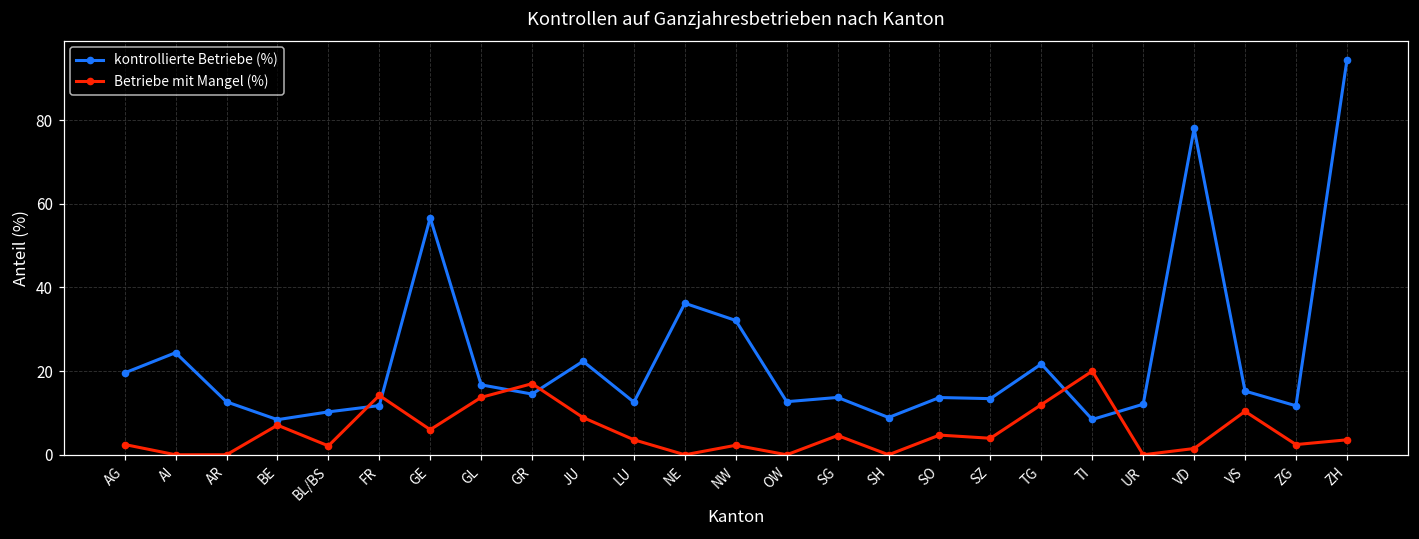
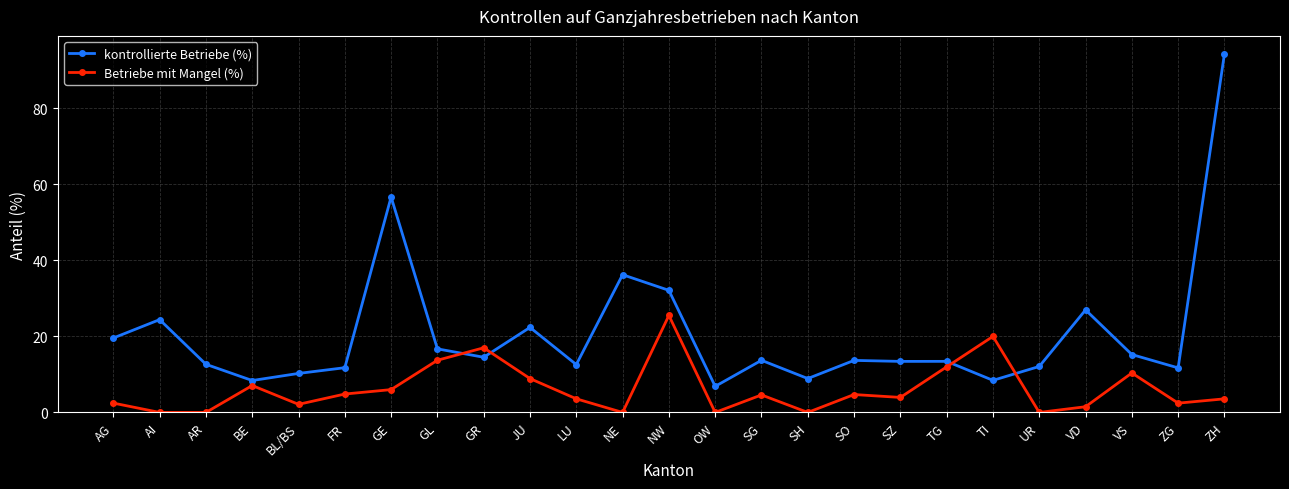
  {
    "kontrollierte Betriebe (%)": {
      "AG": 20,
      "AI": 24,
      "AR": 13,
      "BE": 8,
      "BL/BS": 10,
      "FR": 12,
      "GE": 57,
      "GL": 17,
      "GR": 15,
      "JU": 22,
      "LU": 13,
      "NE": 36,
      "NW": 32,
-     "OW": 13,
+     "OW": 7,
      "SG": 14,
      "SH": 9,
      "SO": 14,
      "SZ": 13,
-     "TG": 22,
+     "TG": 13,
      "TI": 8,
      "UR": 12,
-     "VD": 78,
+     "VD": 27,
      "VS": 15,
      "ZG": 12,
      "ZH": 94
    },
    "Betriebe mit Mangel (%)": {
      "AG": 2,
      "AI": 0,
      "AR": 0,
      "BE": 7,
      "BL/BS": 2,
-     "FR": 14,
+     "FR": 5,
      "GE": 6,
      "GL": 14,
      "GR": 17,
      "JU": 9,
      "LU": 4,
      "NE": 0,
-     "NW": 2,
+     "NW": 26,
      "OW": 0,
      "SG": 5,
      "SH": 0,
      "SO": 5,
      "SZ": 4,
      "TG": 12,
      "TI": 20,
      "UR": 0,
      "VD": 1,
      "VS": 10,
      "ZG": 2,
      "ZH": 4
    }
  }
